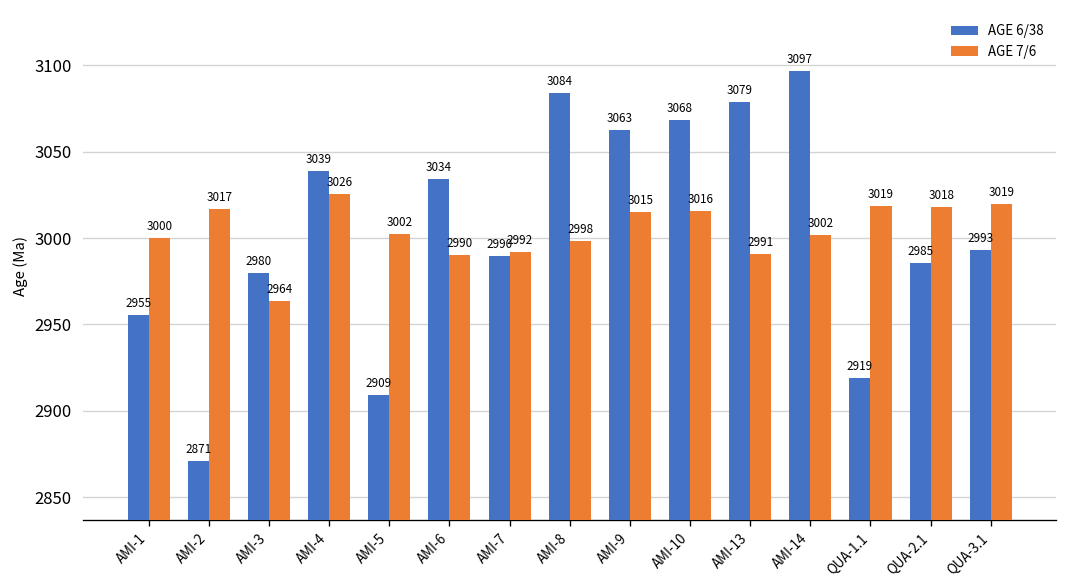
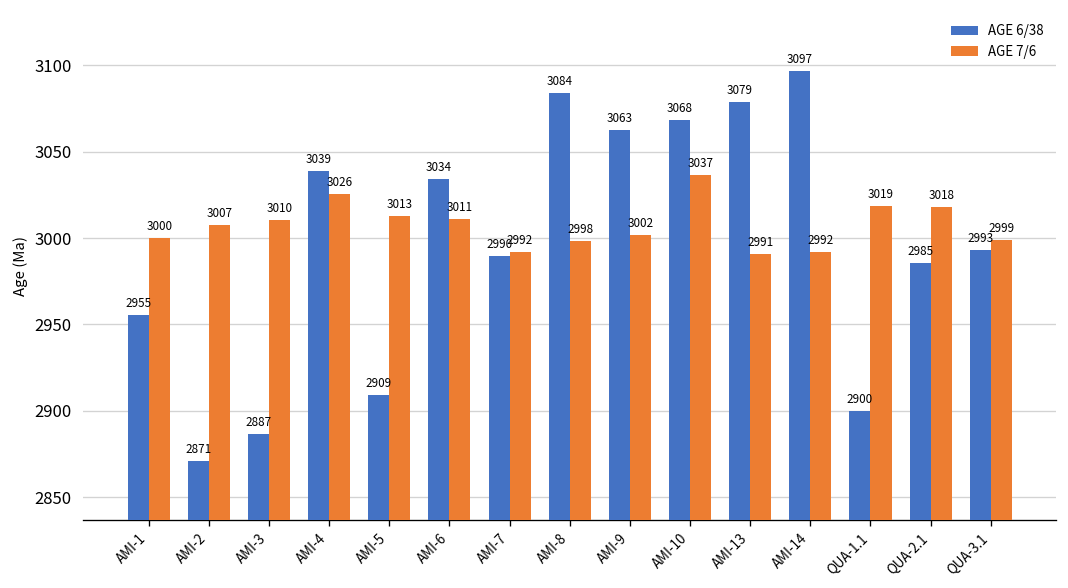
  {
    "AGE 6/38": {
      "AMI-1": 2955,
      "AMI-2": 2871,
-     "AMI-3": 2980,
+     "AMI-3": 2887,
      "AMI-4": 3039,
      "AMI-5": 2909,
      "AMI-6": 3034,
      "AMI-7": 2990,
      "AMI-8": 3084,
      "AMI-9": 3063,
      "AMI-10": 3068,
      "AMI-13": 3079,
      "AMI-14": 3097,
-     "QUA-1.1": 2919,
+     "QUA-1.1": 2900,
      "QUA-2.1": 2985,
      "QUA-3.1": 2993
    },
    "AGE 7/6": {
      "AMI-1": 3000,
-     "AMI-2": 3017,
-     "AMI-3": 2964,
+     "AMI-2": 3007,
+     "AMI-3": 3010,
      "AMI-4": 3026,
-     "AMI-5": 3002,
-     "AMI-6": 2990,
+     "AMI-5": 3013,
+     "AMI-6": 3011,
      "AMI-7": 2992,
      "AMI-8": 2998,
-     "AMI-9": 3015,
-     "AMI-10": 3016,
+     "AMI-9": 3002,
+     "AMI-10": 3037,
      "AMI-13": 2991,
-     "AMI-14": 3002,
+     "AMI-14": 2992,
      "QUA-1.1": 3019,
      "QUA-2.1": 3018,
-     "QUA-3.1": 3019
+     "QUA-3.1": 2999
    }
  }
